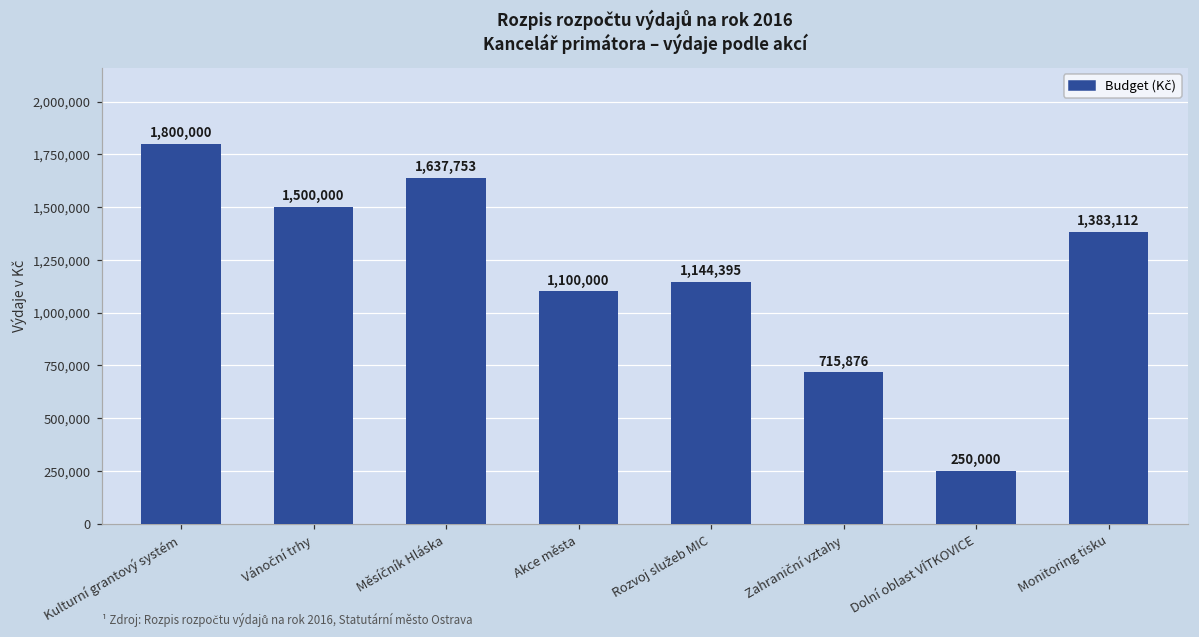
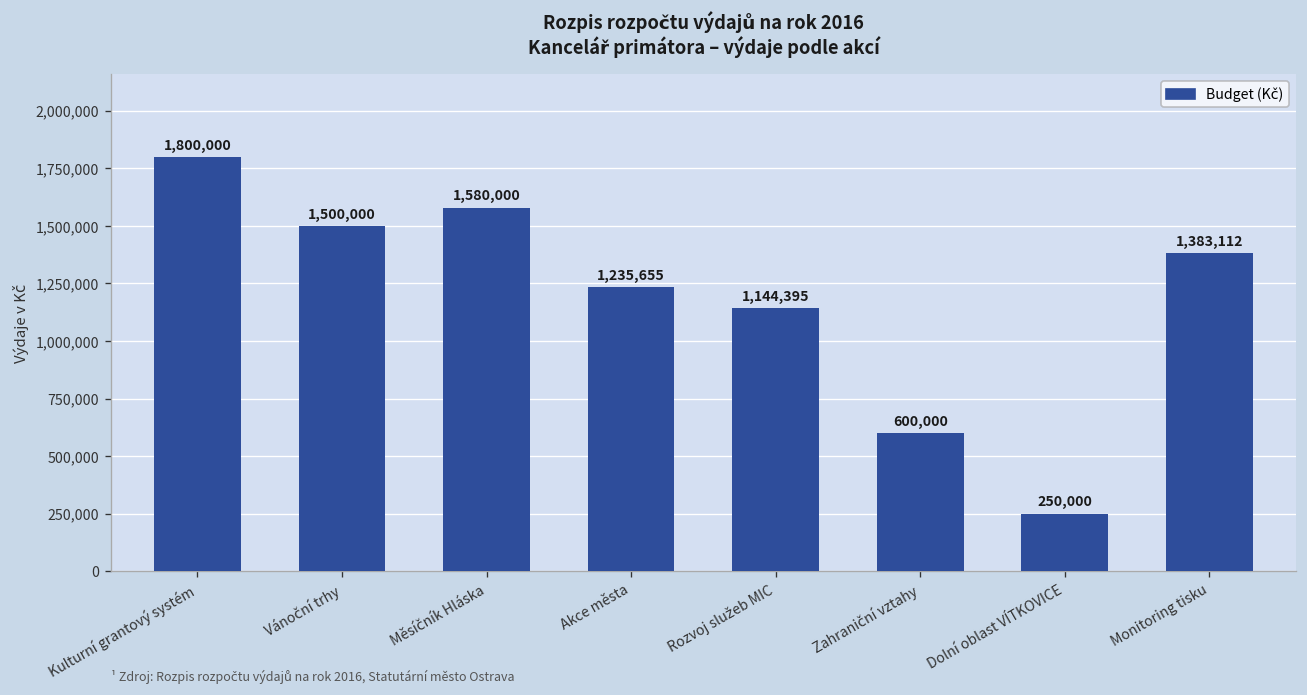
  {
    "Kulturní grantový systém": "1,800,000",
    "Vánoční trhy": "1,500,000",
-   "Měsíčník Hláska": "1,637,753",
-   "Akce města": "1,100,000",
+   "Měsíčník Hláska": "1,580,000",
+   "Akce města": "1,235,655",
    "Rozvoj služeb MIC": "1,144,395",
-   "Zahraniční vztahy": "715,876",
+   "Zahraniční vztahy": "600,000",
    "Dolní oblast VÍTKOVICE": "250,000",
    "Monitoring tisku": "1,383,112"
  }
